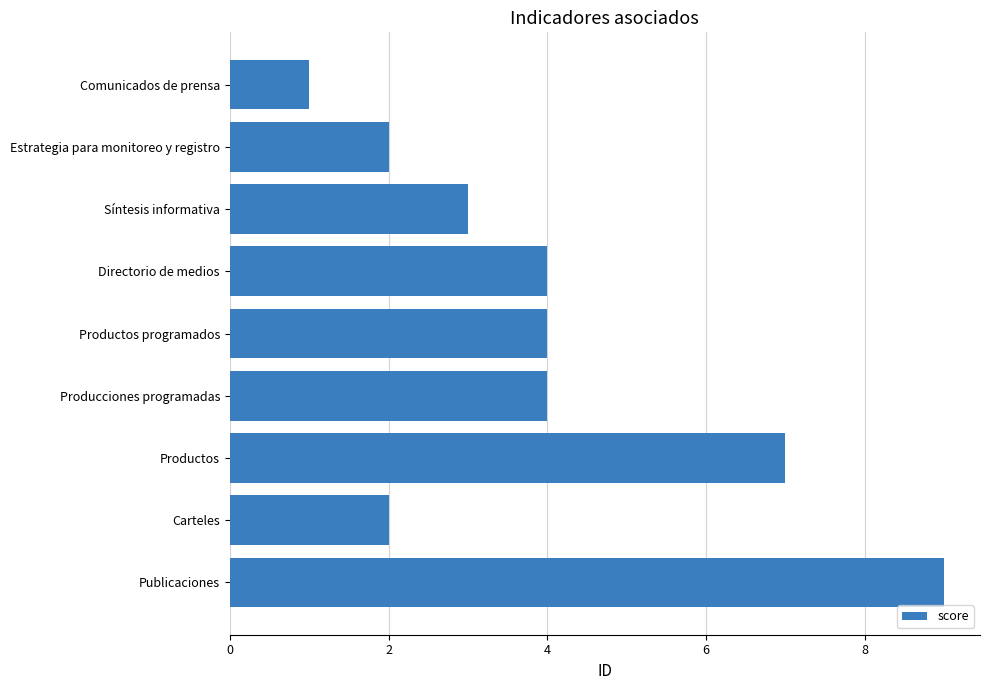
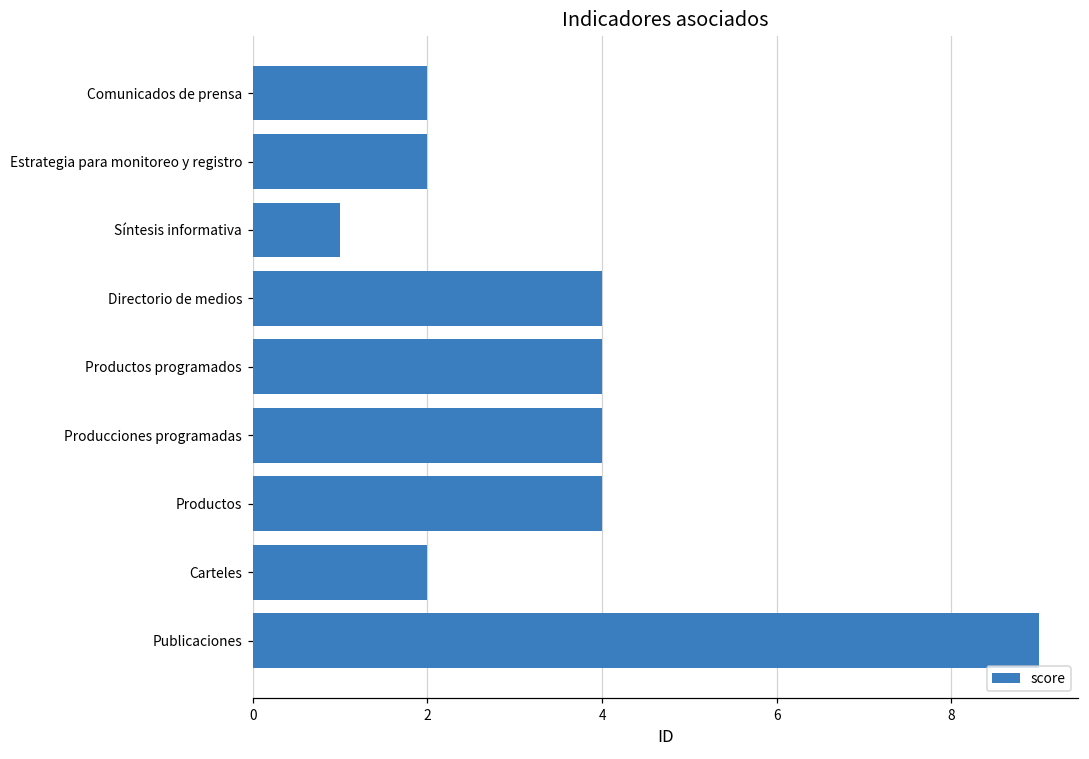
  {
-   "Comunicados de prensa": 1,
+   "Comunicados de prensa": 2,
    "Estrategia para monitoreo y registro": 2,
-   "Síntesis informativa": 3,
+   "Síntesis informativa": 1,
    "Directorio de medios": 4,
    "Productos programados": 4,
    "Producciones programadas": 4,
-   "Productos": 7,
+   "Productos": 4,
    "Carteles": 2,
    "Publicaciones": 9
  }
